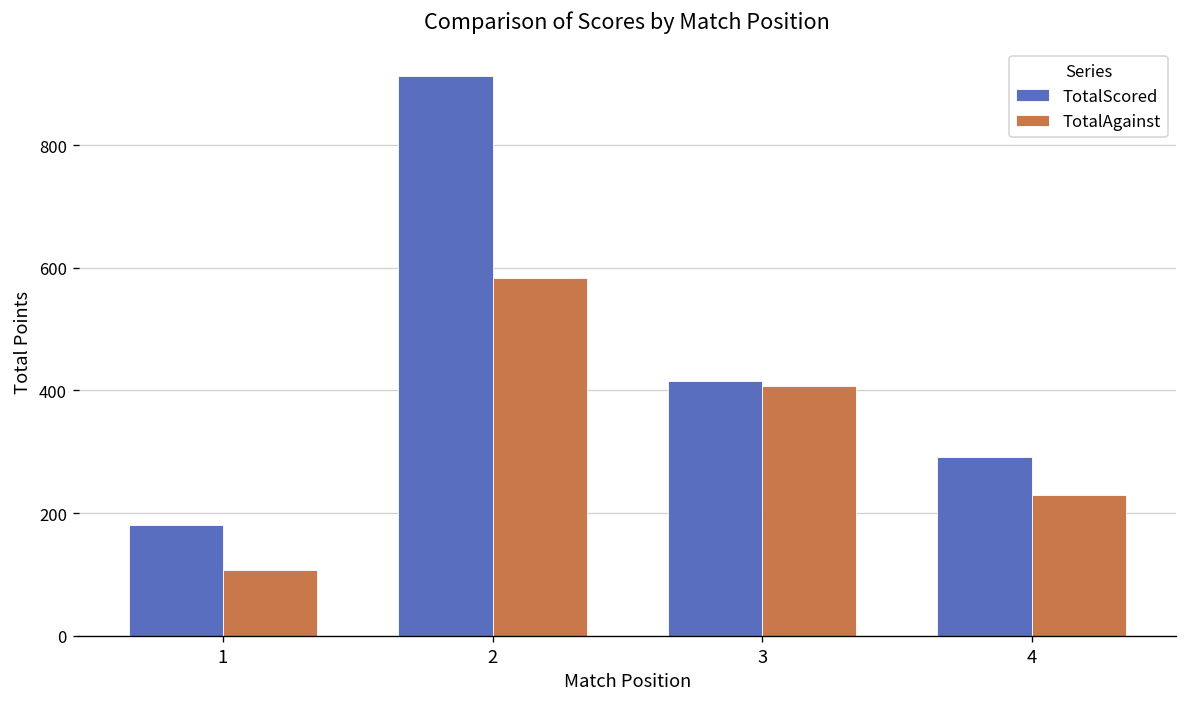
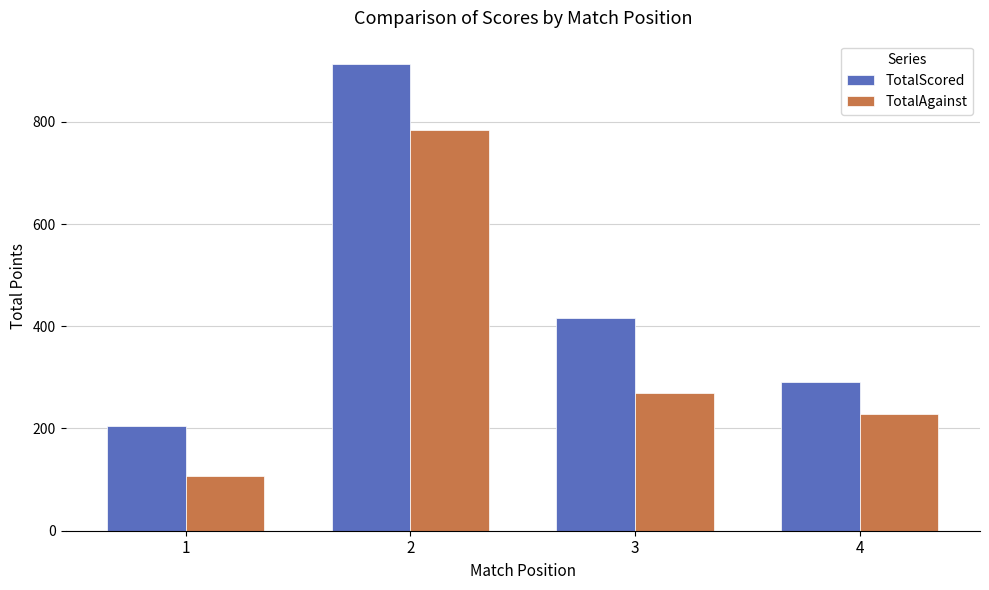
  {
    "TotalScored": {
-     "1": 180,
+     "1": 210,
      "2": 910,
      "3": 420,
      "4": 290
    },
    "TotalAgainst": {
      "1": 110,
-     "2": 580,
-     "3": 410,
+     "2": 780,
+     "3": 270,
      "4": 230
    }
  }
